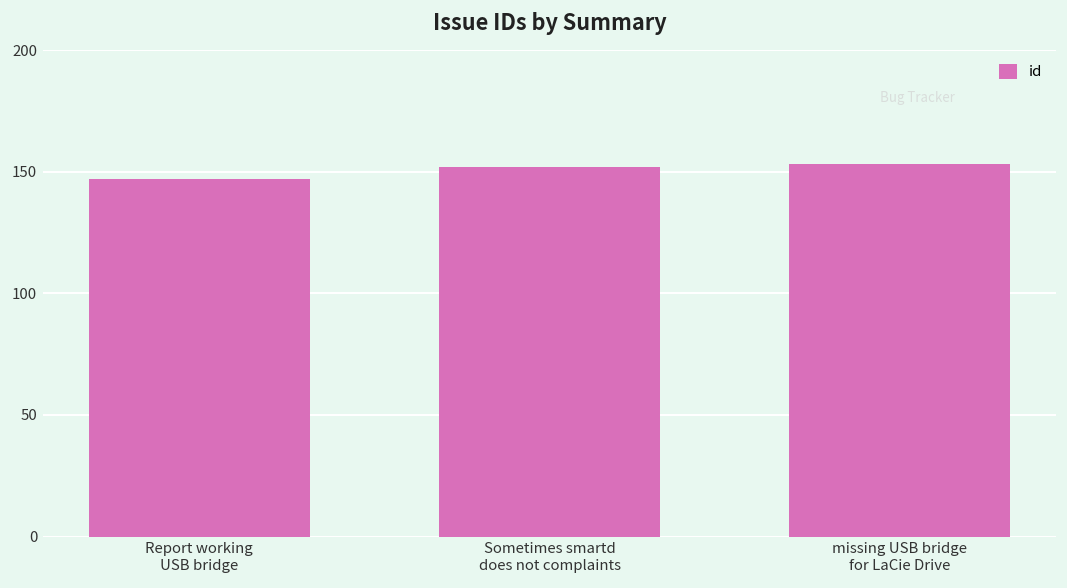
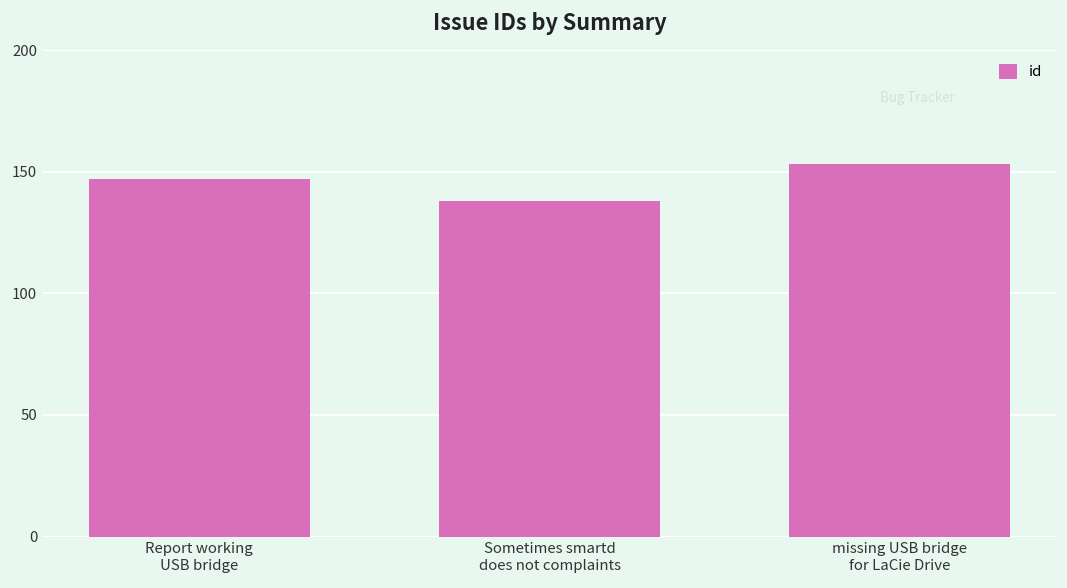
  {
    "Report working USB bridge": 147,
-   "Sometimes smartd does not complaints": 152,
+   "Sometimes smartd does not complaints": 138,
    "missing USB bridge for LaCie Drive": 153
  }
